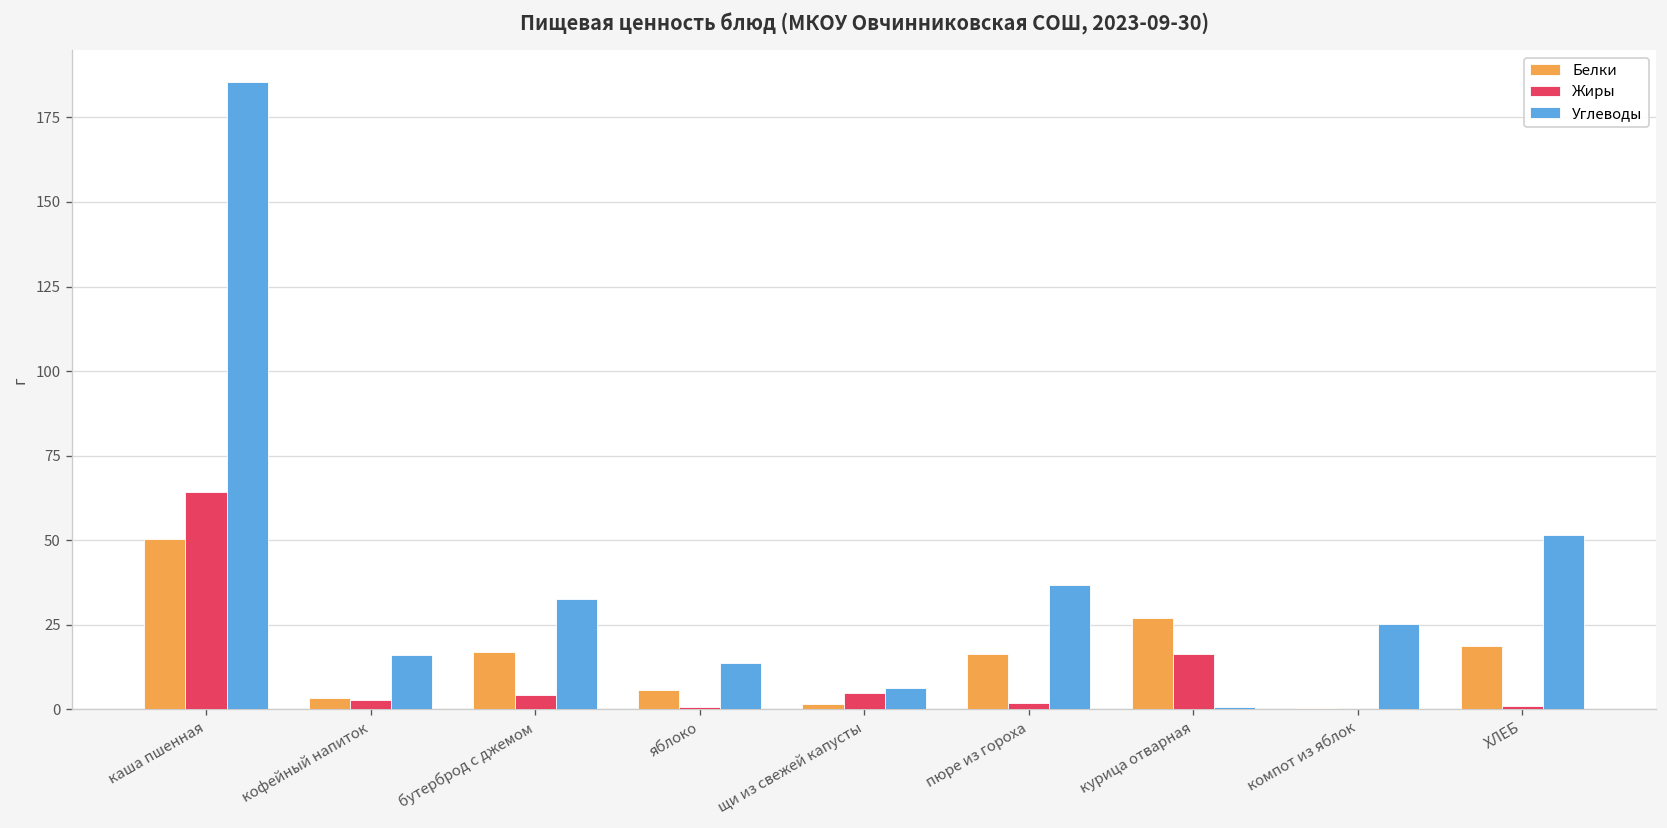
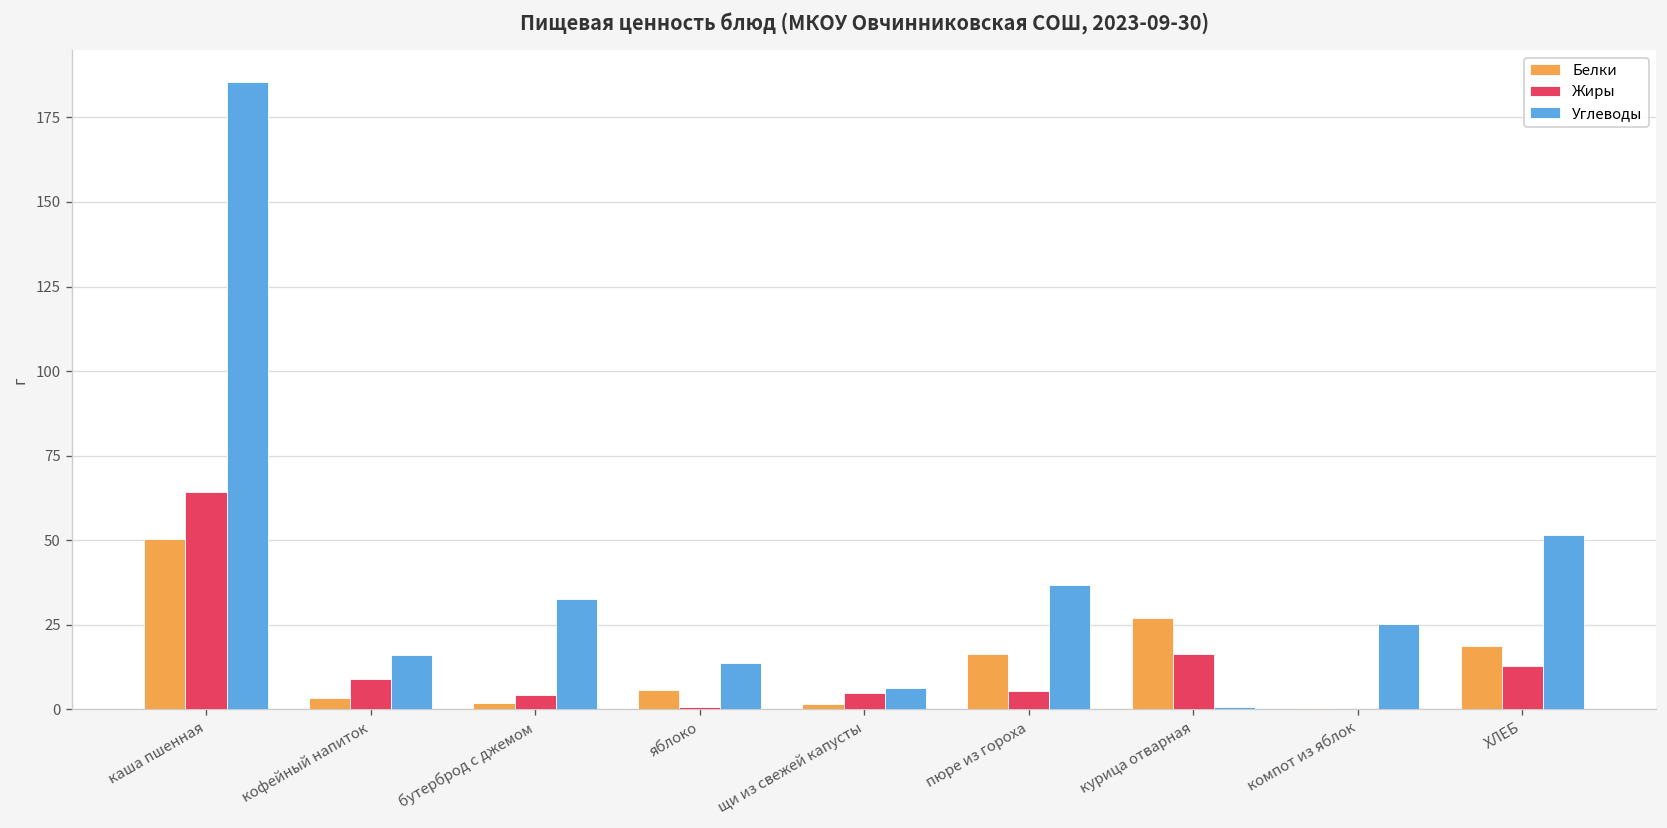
  {
    "Белки": {
      "каша пшенная": 50,
      "кофейный напиток": 3,
-     "бутерброд с джемом": 17,
+     "бутерброд с джемом": 2,
      "яблоко": 6,
      "щи из свежей капусты": 2,
      "пюре из гороха": 16,
      "курица отварная": 27,
      "ХЛЕБ": 19
    },
    "Жиры": {
      "каша пшенная": 64,
-     "кофейный напиток": 3,
+     "кофейный напиток": 9,
      "бутерброд с джемом": 4,
      "щи из свежей капусты": 5,
-     "пюре из гороха": 2,
+     "пюре из гороха": 5,
      "курица отварная": 16,
-     "ХЛЕБ": 1
+     "ХЛЕБ": 13
    },
    "Углеводы": {
      "каша пшенная": 186,
      "кофейный напиток": 16,
      "бутерброд с джемом": 33,
      "яблоко": 14,
      "щи из свежей капусты": 6,
      "пюре из гороха": 37,
      "компот из яблок": 25,
      "ХЛЕБ": 52
    }
  }
